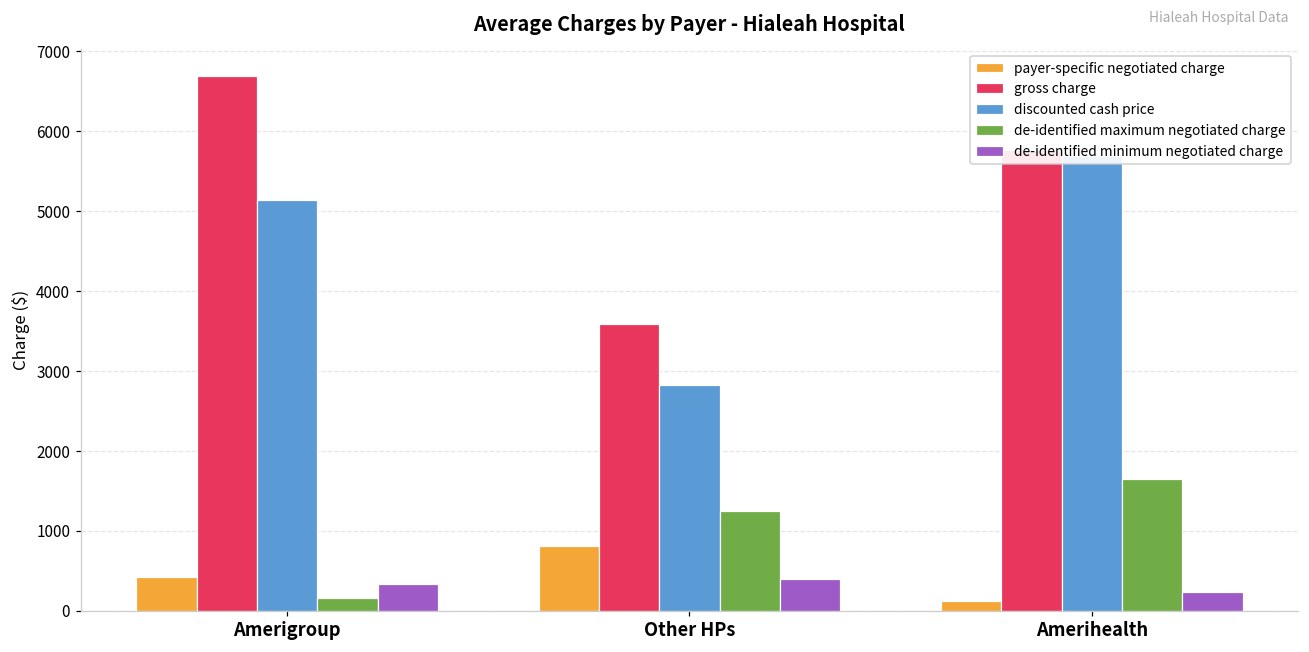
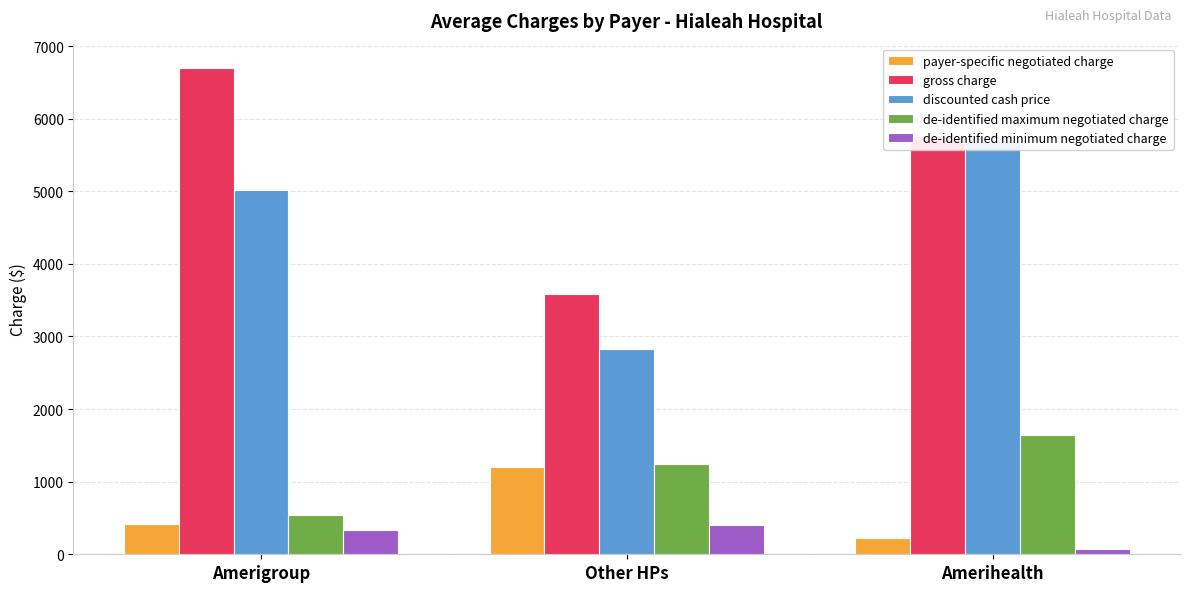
  {
    "payer-specific negotiated charge": {
      "Amerigroup": 400,
-     "Other HPs": 800,
-     "Amerihealth": 100
+     "Other HPs": 1200,
+     "Amerihealth": 200
    },
    "gross charge": {
      "Amerigroup": 6700,
      "Other HPs": 3600
    },
    "discounted cash price": {
-     "Amerigroup": 5100,
+     "Amerigroup": 5000,
      "Other HPs": 2800
    },
    "de-identified maximum negotiated charge": {
-     "Amerigroup": 200,
+     "Amerigroup": 500,
      "Other HPs": 1200,
      "Amerihealth": 1600
    },
    "de-identified minimum negotiated charge": {
      "Amerigroup": 300,
      "Other HPs": 400,
-     "Amerihealth": 200
+     "Amerihealth": 100
    }
  }
